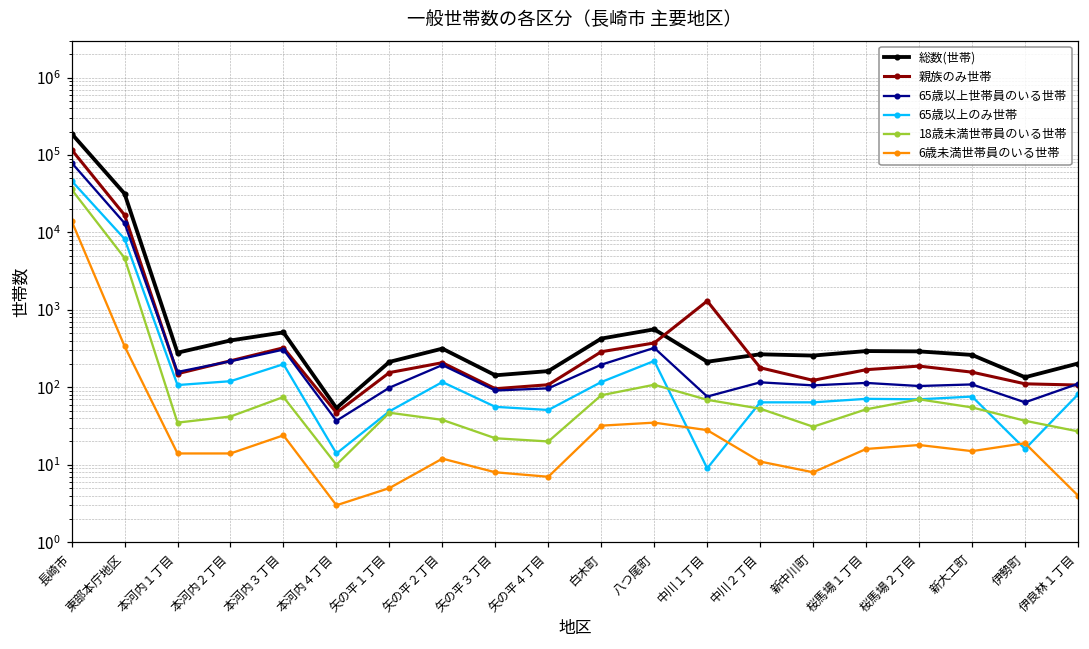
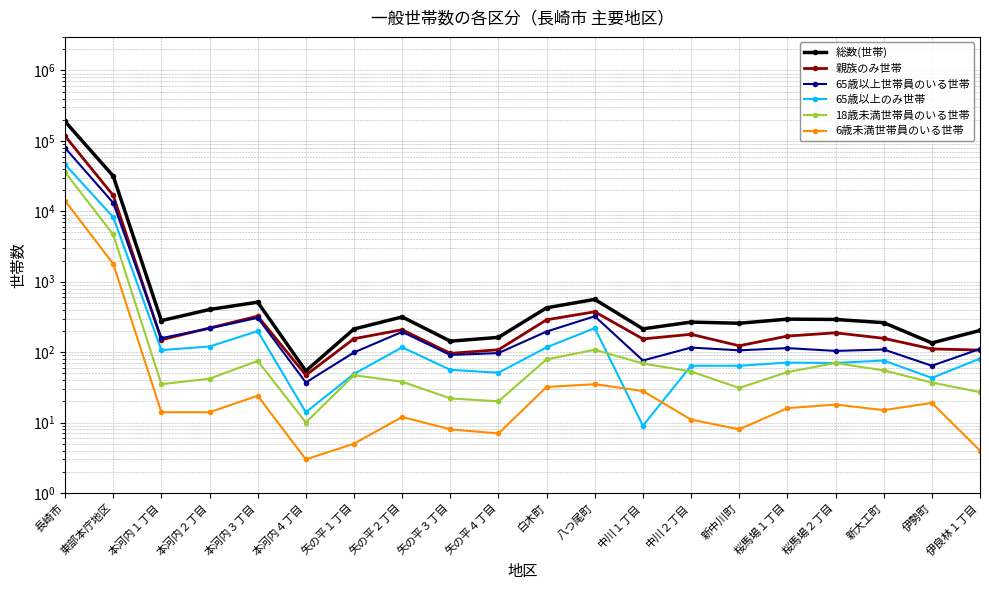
  {
    "総数(世帯)": {
      "長崎市": 190000,
      "東部本庁地区": 30000,
      "本河内１丁目": 280,
      "本河内２丁目": 400,
      "本河内３丁目": 500,
      "本河内４丁目": 50,
      "矢の平１丁目": 210,
      "矢の平２丁目": 300,
      "矢の平３丁目": 140,
      "矢の平４丁目": 160,
      "白木町": 400,
      "八つ尾町": 600,
      "中川１丁目": 210,
      "中川２丁目": 270,
      "新中川町": 260,
      "桜馬場１丁目": 290,
      "桜馬場２丁目": 290,
      "新大工町": 260,
      "伊勢町": 140,
      "伊良林１丁目": 200
    },
    "親族のみ世帯": {
      "長崎市": 120000,
      "東部本庁地区": 17000,
      "本河内４丁目": 50,
      "矢の平１丁目": 160,
      "矢の平４丁目": 110,
      "白木町": 290,
      "八つ尾町": 400,
-     "中川１丁目": 1300,
+     "中川１丁目": 150,
      "中川２丁目": 180,
      "新中川町": 120,
      "桜馬場１丁目": 170,
      "桜馬場２丁目": 190,
      "新大工町": 160,
      "伊勢町": 110
    },
    "65歳以上世帯員のいる世帯": {
      "長崎市": 80000,
      "東部本庁地区": 13000,
      "本河内４丁目": 40,
      "矢の平１丁目": 100,
      "矢の平４丁目": 100,
      "白木町": 200,
      "八つ尾町": 300,
      "中川１丁目": 80,
      "中川２丁目": 120,
      "新中川町": 110,
      "桜馬場１丁目": 110,
      "桜馬場２丁目": 100,
      "新大工町": 110,
      "伊勢町": 60
    },
    "65歳以上のみ世帯": {
      "長崎市": 50000,
      "東部本庁地区": 8000,
      "本河内１丁目": 110,
      "本河内２丁目": 120,
      "本河内３丁目": 200,
      "本河内４丁目": 14,
      "矢の平２丁目": 120,
      "矢の平３丁目": 60,
      "矢の平４丁目": 50,
      "白木町": 120,
      "八つ尾町": 220,
      "中川１丁目": 9,
      "中川２丁目": 60,
      "新中川町": 60,
      "桜馬場１丁目": 70,
      "新大工町": 80,
-     "伊勢町": 16,
+     "伊勢町": 40,
      "伊良林１丁目": 80
    },
    "18歳未満世帯員のいる世帯": {
      "長崎市": 40000,
      "東部本庁地区": 5000,
      "本河内１丁目": 40,
      "本河内２丁目": 40,
      "本河内３丁目": 80,
      "本河内４丁目": 10,
      "矢の平２丁目": 40,
      "矢の平３丁目": 22,
      "矢の平４丁目": 20,
      "白木町": 80,
      "八つ尾町": 110,
      "中川１丁目": 70,
      "中川２丁目": 50,
      "新中川町": 30,
      "桜馬場１丁目": 50,
      "新大工町": 60,
      "伊勢町": 40,
      "伊良林１丁目": 27
    },
    "6歳未満世帯員のいる世帯": {
      "長崎市": 14000,
-     "東部本庁地区": 300,
+     "東部本庁地区": 1800,
      "本河内１丁目": 14,
      "本河内２丁目": 14,
      "本河内３丁目": 24,
      "本河内４丁目": 3,
      "矢の平１丁目": 5,
      "矢の平２丁目": 12,
      "矢の平３丁目": 8,
      "矢の平４丁目": 7,
      "白木町": 30,
      "八つ尾町": 40,
      "中川１丁目": 28,
      "中川２丁目": 11,
      "新中川町": 8,
      "桜馬場１丁目": 16,
      "桜馬場２丁目": 18,
      "新大工町": 15,
      "伊勢町": 19,
      "伊良林１丁目": 4
    }
  }
